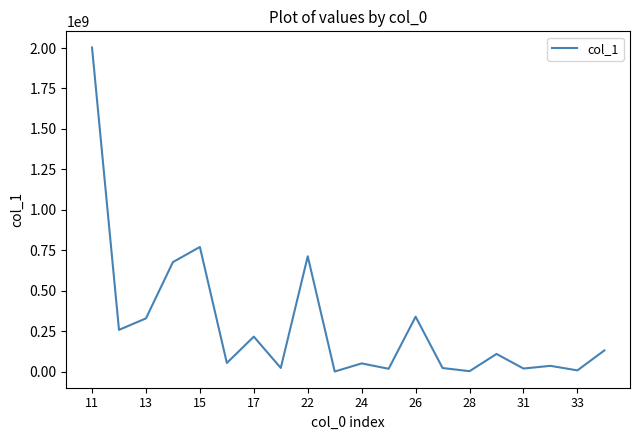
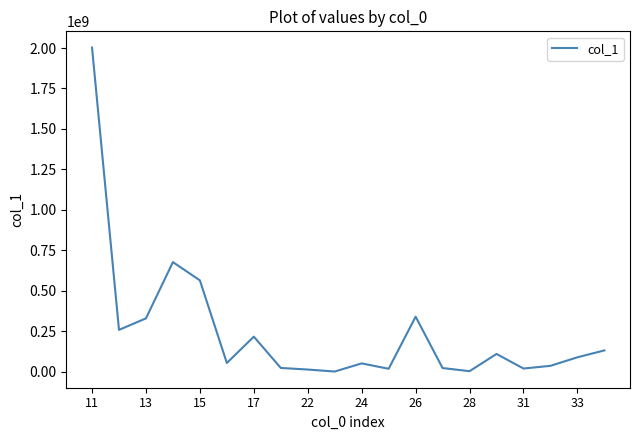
  {
    "11": 2000000000,
    "13": 330000000,
-   "15": 770000000,
+   "15": 560000000,
    "17": 220000000,
-   "22": 710000000,
+   "22": 10000000,
    "24": 50000000,
    "26": 340000000,
    "28": 0,
    "31": 20000000,
-   "33": 10000000
+   "33": 90000000
  }
